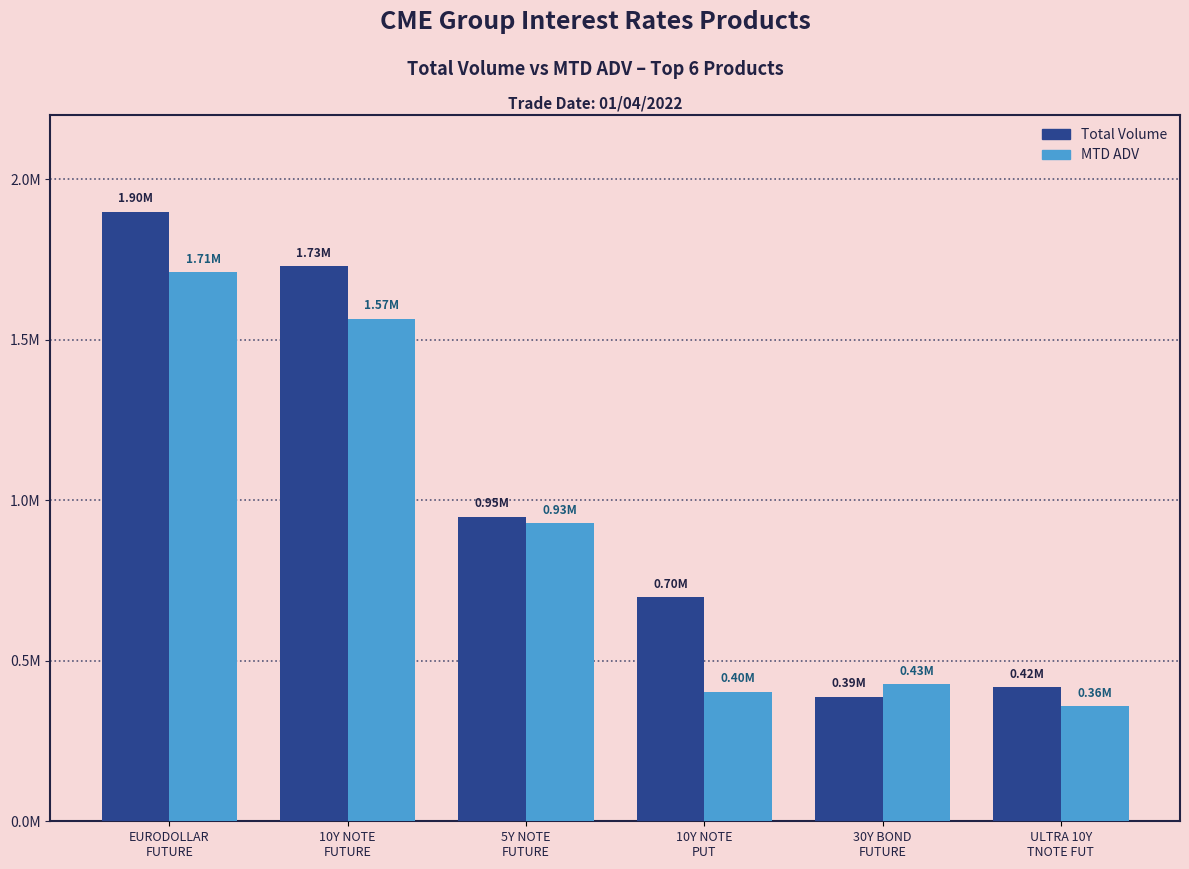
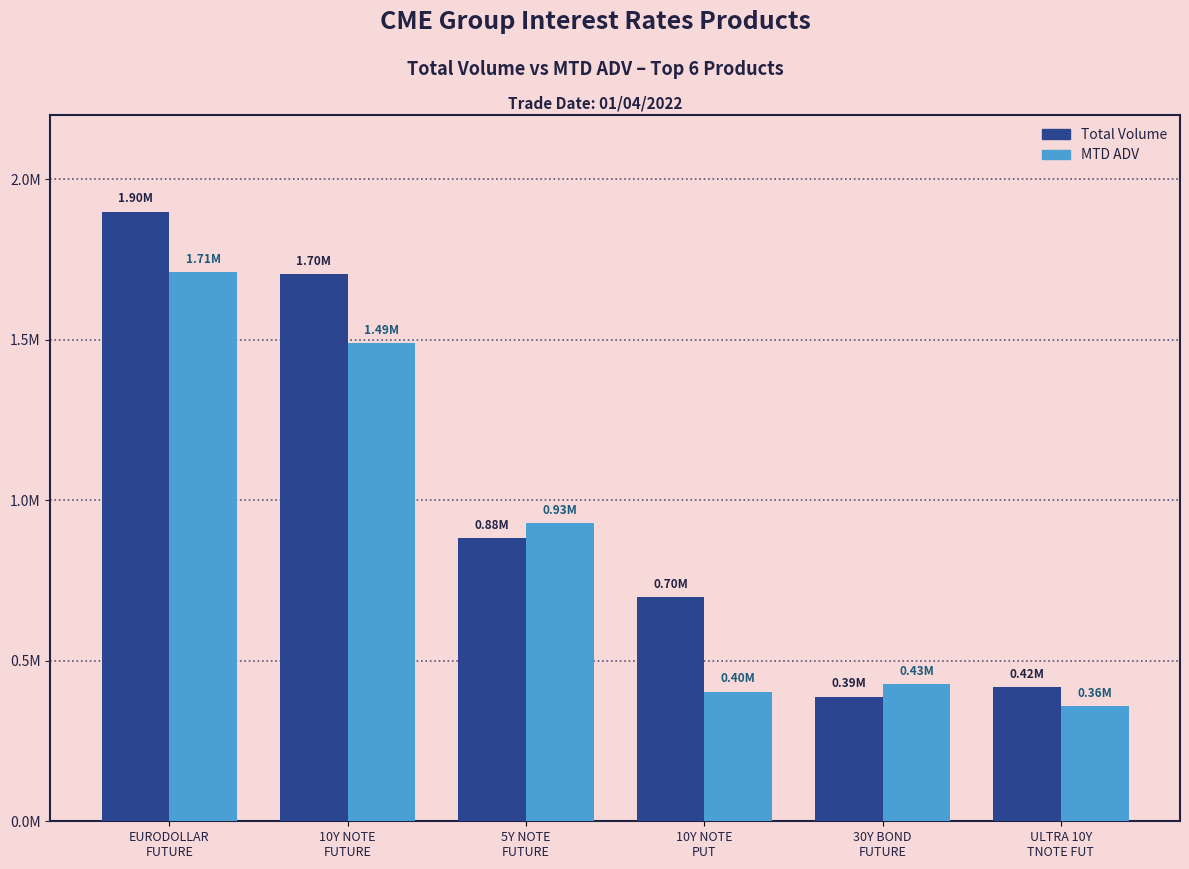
  {
    "Total Volume": {
      "EURODOLLAR FUTURE": "1.90M",
-     "10Y NOTE FUTURE": "1.73M",
-     "5Y NOTE FUTURE": "0.95M",
+     "10Y NOTE FUTURE": "1.70M",
+     "5Y NOTE FUTURE": "0.88M",
      "10Y NOTE PUT": "0.70M",
      "30Y BOND FUTURE": "0.39M",
      "ULTRA 10Y TNOTE FUT": "0.42M"
    },
    "MTD ADV": {
      "EURODOLLAR FUTURE": "1.71M",
-     "10Y NOTE FUTURE": "1.57M",
+     "10Y NOTE FUTURE": "1.49M",
      "5Y NOTE FUTURE": "0.93M",
      "10Y NOTE PUT": "0.40M",
      "30Y BOND FUTURE": "0.43M",
      "ULTRA 10Y TNOTE FUT": "0.36M"
    }
  }
